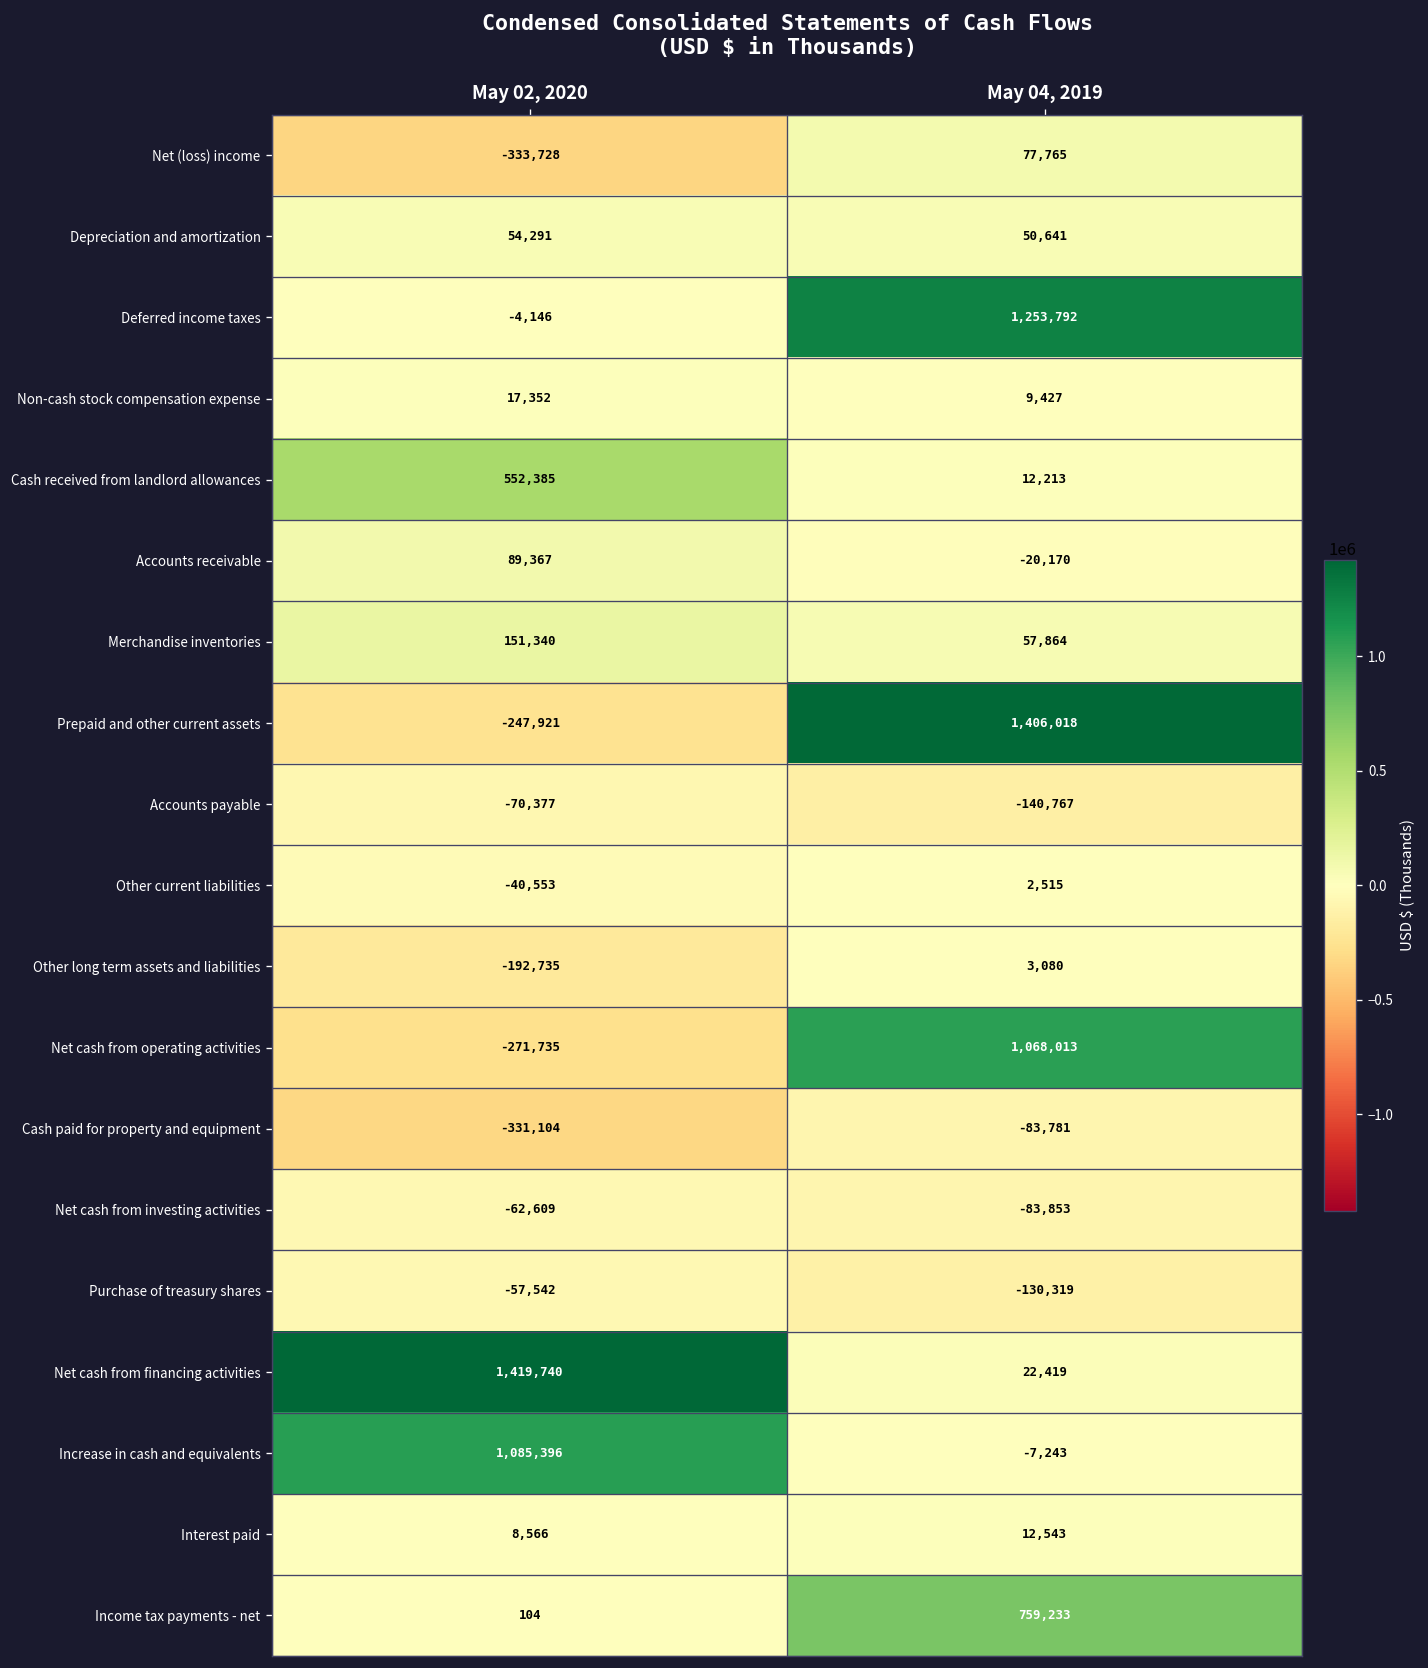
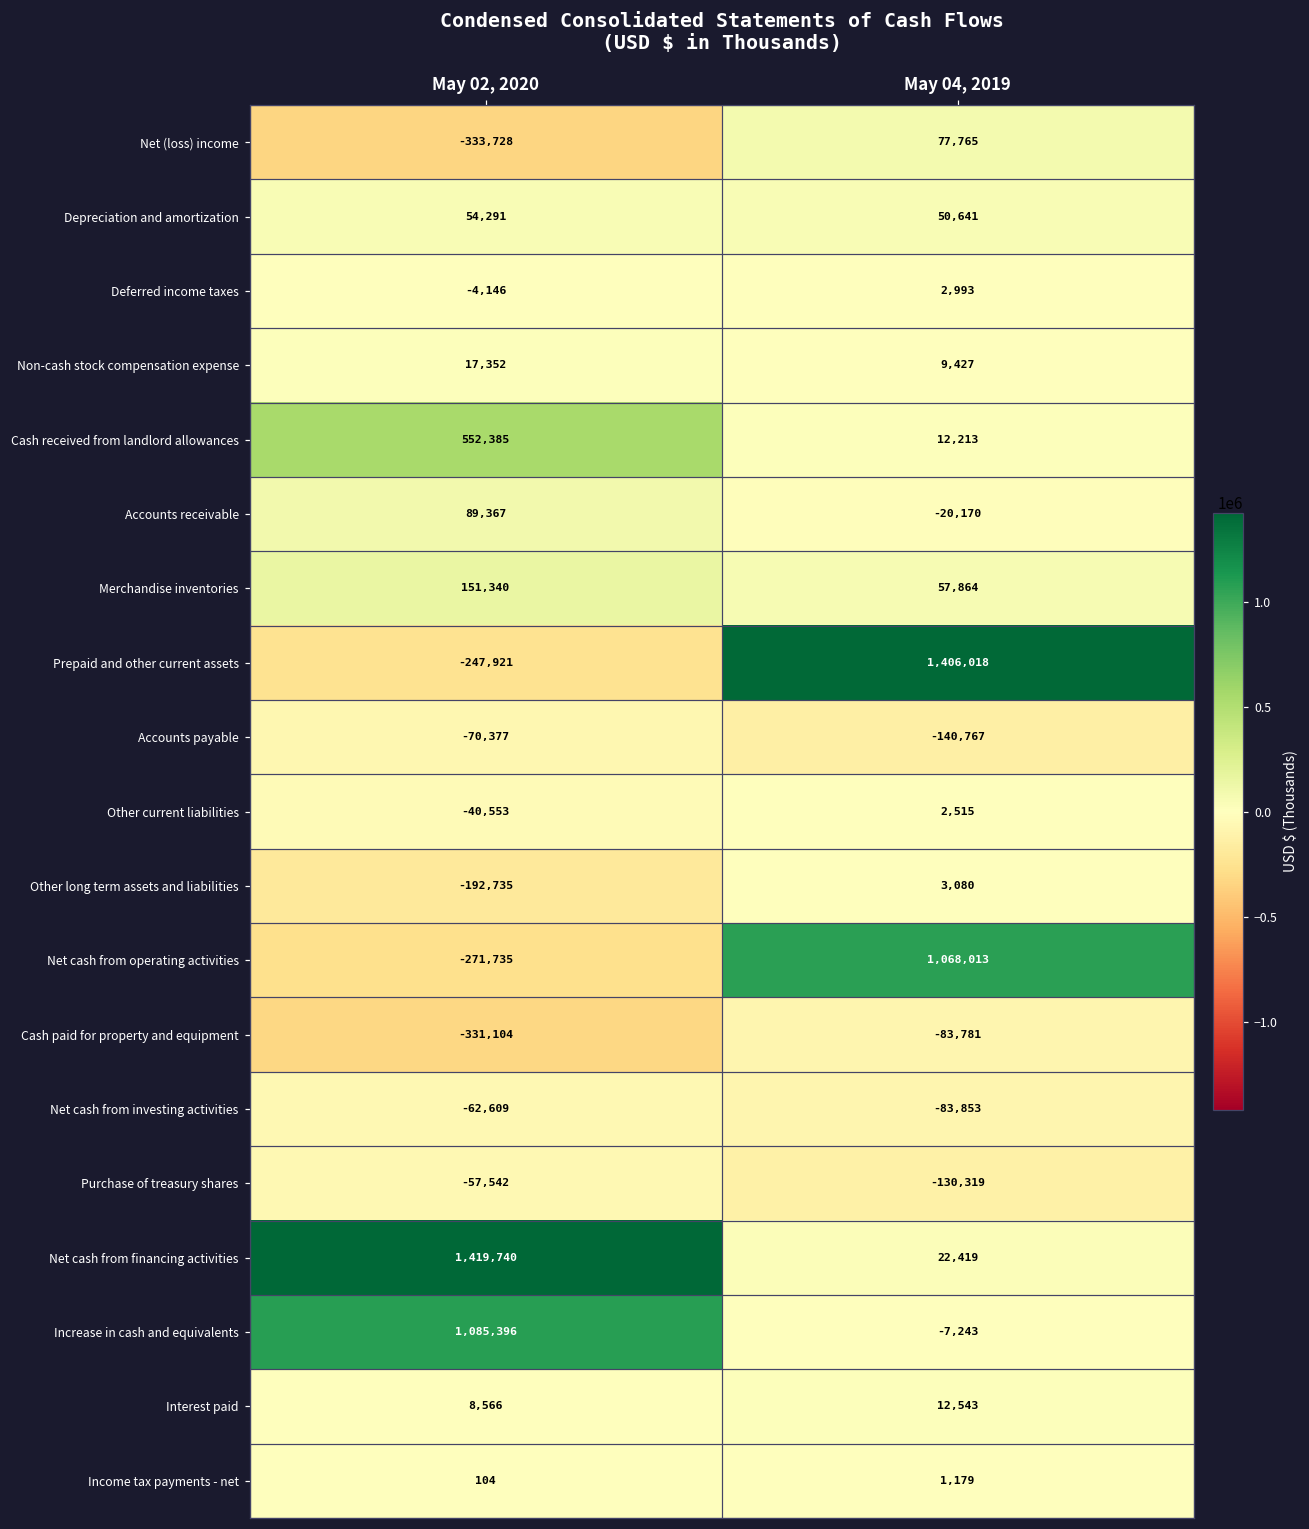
  {
    "Net (loss) income": {
      "May 02, 2020": "-333,728",
      "May 04, 2019": "77,765"
    },
    "Depreciation and amortization": {
      "May 02, 2020": "54,291",
      "May 04, 2019": "50,641"
    },
    "Deferred income taxes": {
      "May 02, 2020": "-4,146",
-     "May 04, 2019": "1,253,792"
+     "May 04, 2019": "2,993"
    },
    "Non-cash stock compensation expense": {
      "May 02, 2020": "17,352",
      "May 04, 2019": "9,427"
    },
    "Cash received from landlord allowances": {
      "May 02, 2020": "552,385",
      "May 04, 2019": "12,213"
    },
    "Accounts receivable": {
      "May 02, 2020": "89,367",
      "May 04, 2019": "-20,170"
    },
    "Merchandise inventories": {
      "May 02, 2020": "151,340",
      "May 04, 2019": "57,864"
    },
    "Prepaid and other current assets": {
      "May 02, 2020": "-247,921",
      "May 04, 2019": "1,406,018"
    },
    "Accounts payable": {
      "May 02, 2020": "-70,377",
      "May 04, 2019": "-140,767"
    },
    "Other current liabilities": {
      "May 02, 2020": "-40,553",
      "May 04, 2019": "2,515"
    },
    "Other long term assets and liabilities": {
      "May 02, 2020": "-192,735",
      "May 04, 2019": "3,080"
    },
    "Net cash from operating activities": {
      "May 02, 2020": "-271,735",
      "May 04, 2019": "1,068,013"
    },
    "Cash paid for property and equipment": {
      "May 02, 2020": "-331,104",
      "May 04, 2019": "-83,781"
    },
    "Net cash from investing activities": {
      "May 02, 2020": "-62,609",
      "May 04, 2019": "-83,853"
    },
    "Purchase of treasury shares": {
      "May 02, 2020": "-57,542",
      "May 04, 2019": "-130,319"
    },
    "Net cash from financing activities": {
      "May 02, 2020": "1,419,740",
      "May 04, 2019": "22,419"
    },
    "Increase in cash and equivalents": {
      "May 02, 2020": "1,085,396",
      "May 04, 2019": "-7,243"
    },
    "Interest paid": {
      "May 02, 2020": "8,566",
      "May 04, 2019": "12,543"
    },
    "Income tax payments - net": {
      "May 02, 2020": "104",
-     "May 04, 2019": "759,233"
+     "May 04, 2019": "1,179"
    }
  }
